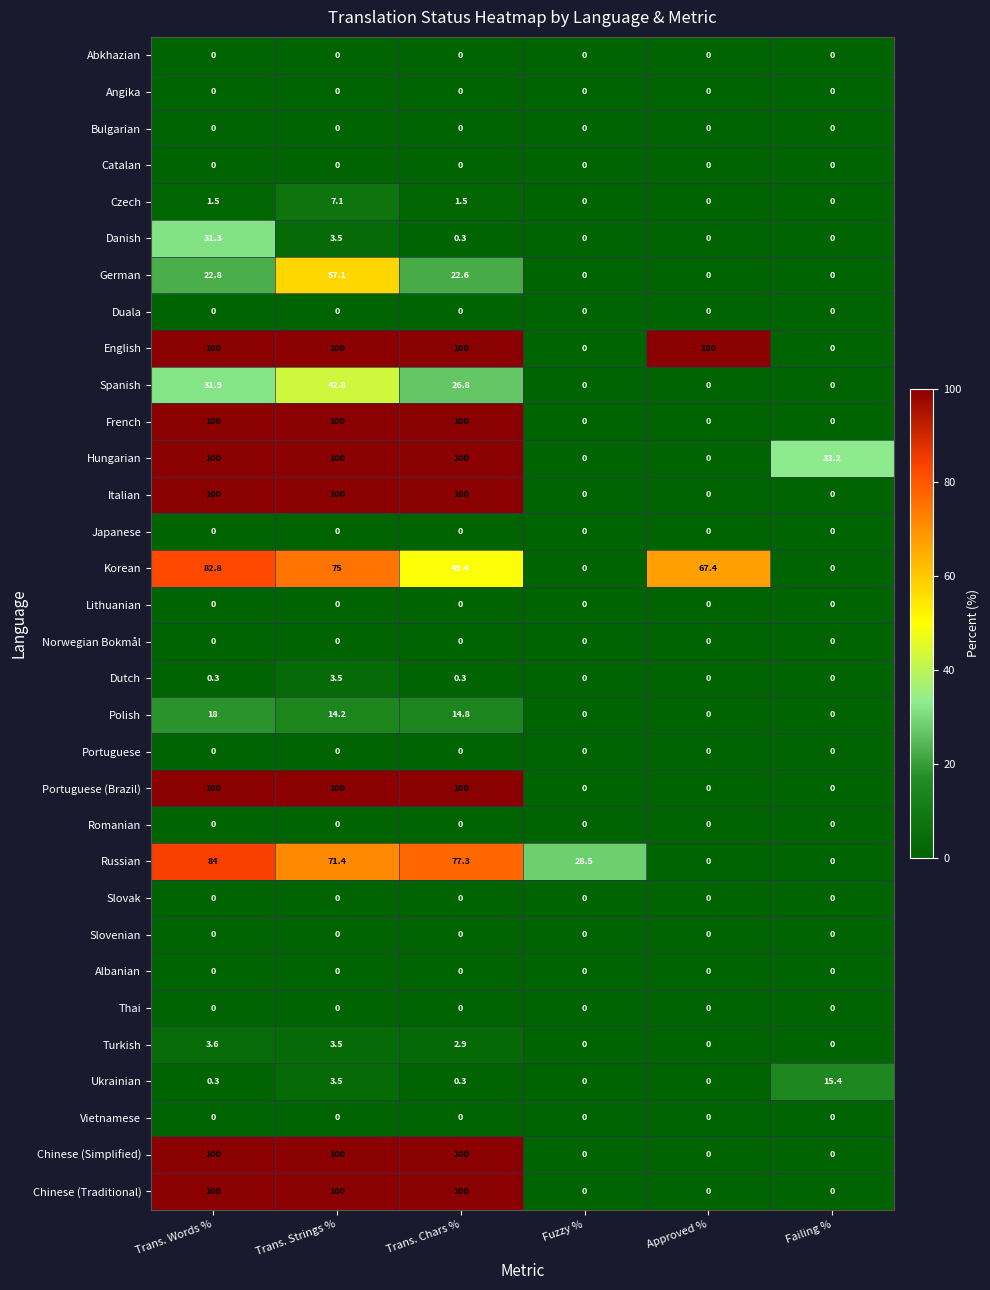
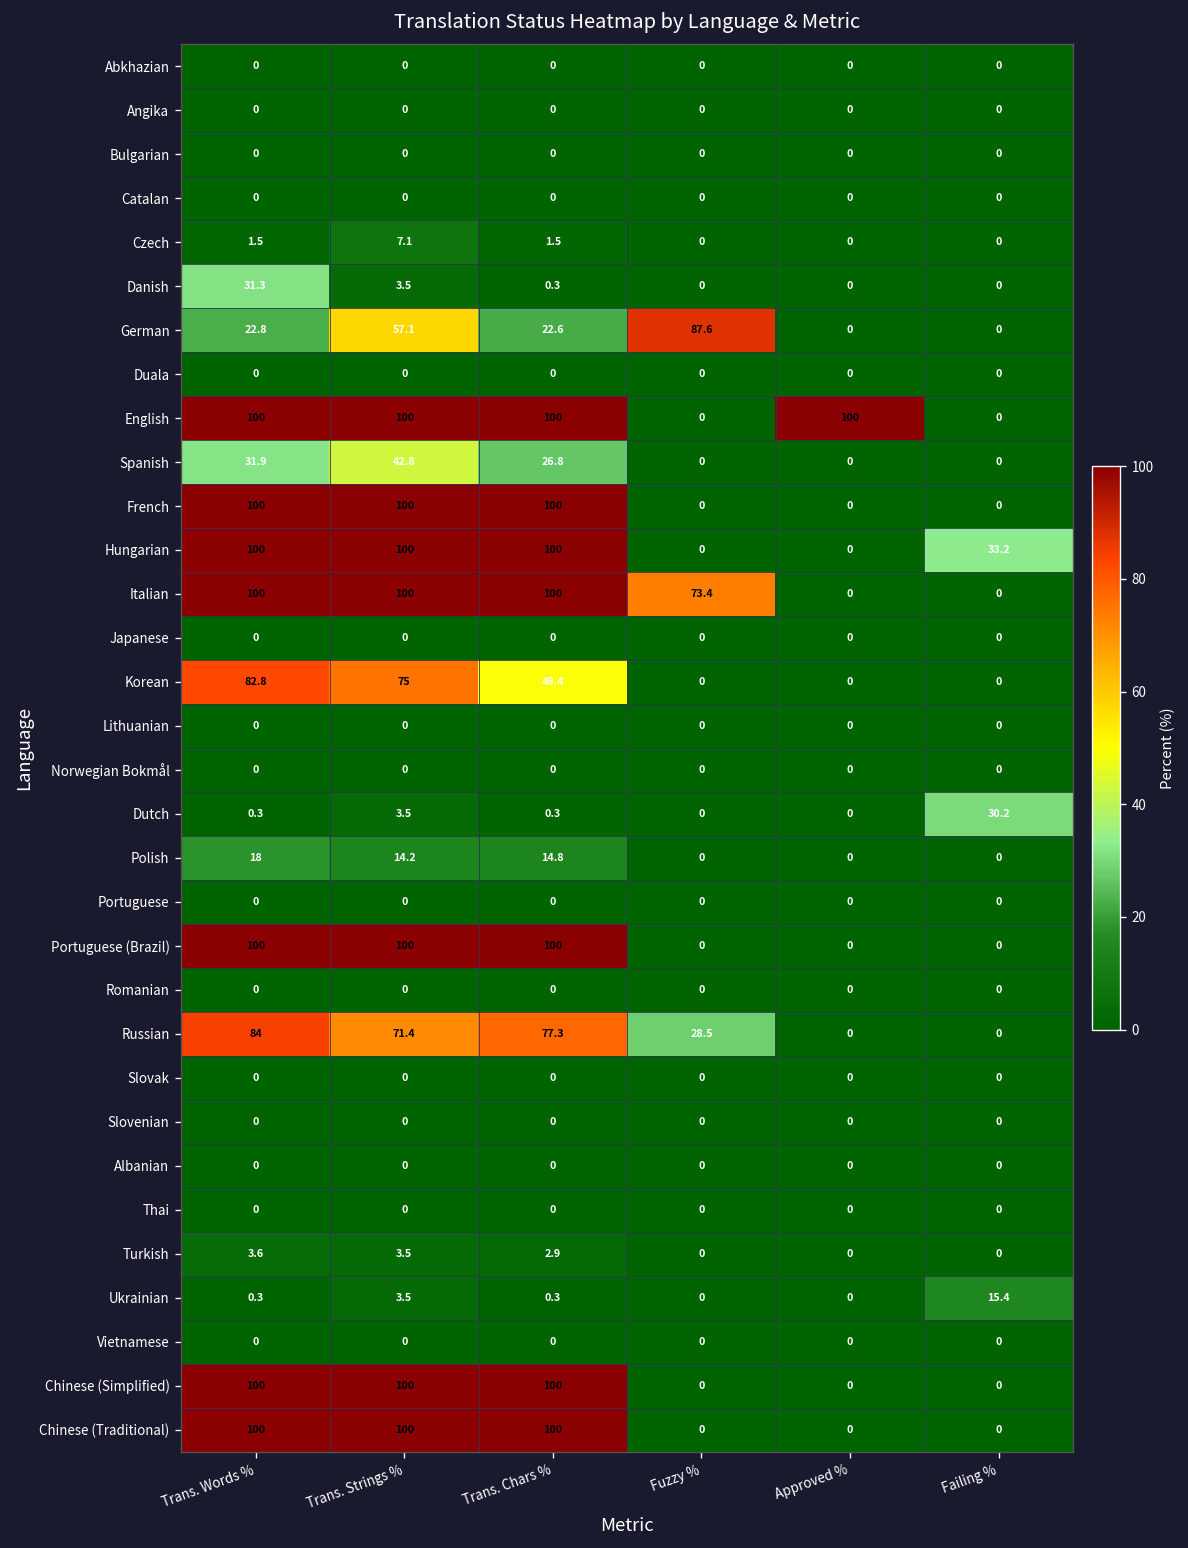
  {
    "Abkhazian": {
      "Trans. Words %": 0,
      "Trans. Strings %": 0,
      "Trans. Chars %": 0,
      "Fuzzy %": 0,
      "Approved %": 0,
      "Failing %": 0
    },
    "Angika": {
      "Trans. Words %": 0,
      "Trans. Strings %": 0,
      "Trans. Chars %": 0,
      "Fuzzy %": 0,
      "Approved %": 0,
      "Failing %": 0
    },
    "Bulgarian": {
      "Trans. Words %": 0,
      "Trans. Strings %": 0,
      "Trans. Chars %": 0,
      "Fuzzy %": 0,
      "Approved %": 0,
      "Failing %": 0
    },
    "Catalan": {
      "Trans. Words %": 0,
      "Trans. Strings %": 0,
      "Trans. Chars %": 0,
      "Fuzzy %": 0,
      "Approved %": 0,
      "Failing %": 0
    },
    "Czech": {
      "Trans. Words %": 1.5,
      "Trans. Strings %": 7.1,
      "Trans. Chars %": 1.5,
      "Fuzzy %": 0,
      "Approved %": 0,
      "Failing %": 0
    },
    "Danish": {
      "Trans. Words %": 31.3,
      "Trans. Strings %": 3.5,
      "Trans. Chars %": 0.3,
      "Fuzzy %": 0,
      "Approved %": 0,
      "Failing %": 0
    },
    "German": {
      "Trans. Words %": 22.8,
      "Trans. Strings %": 57.1,
      "Trans. Chars %": 22.6,
-     "Fuzzy %": 0,
+     "Fuzzy %": 87.6,
      "Approved %": 0,
      "Failing %": 0
    },
    "Duala": {
      "Trans. Words %": 0,
      "Trans. Strings %": 0,
      "Trans. Chars %": 0,
      "Fuzzy %": 0,
      "Approved %": 0,
      "Failing %": 0
    },
    "English": {
      "Trans. Words %": 100,
      "Trans. Strings %": 100,
      "Trans. Chars %": 100,
      "Fuzzy %": 0,
      "Approved %": 100,
      "Failing %": 0
    },
    "Spanish": {
      "Trans. Words %": 31.9,
      "Trans. Strings %": 42.8,
      "Trans. Chars %": 26.8,
      "Fuzzy %": 0,
      "Approved %": 0,
      "Failing %": 0
    },
    "French": {
      "Trans. Words %": 100,
      "Trans. Strings %": 100,
      "Trans. Chars %": 100,
      "Fuzzy %": 0,
      "Approved %": 0,
      "Failing %": 0
    },
    "Hungarian": {
      "Trans. Words %": 100,
      "Trans. Strings %": 100,
      "Trans. Chars %": 100,
      "Fuzzy %": 0,
      "Approved %": 0,
      "Failing %": 33.2
    },
    "Italian": {
      "Trans. Words %": 100,
      "Trans. Strings %": 100,
      "Trans. Chars %": 100,
-     "Fuzzy %": 0,
+     "Fuzzy %": 73.4,
      "Approved %": 0,
      "Failing %": 0
    },
    "Japanese": {
      "Trans. Words %": 0,
      "Trans. Strings %": 0,
      "Trans. Chars %": 0,
      "Fuzzy %": 0,
      "Approved %": 0,
      "Failing %": 0
    },
    "Korean": {
      "Trans. Words %": 82.8,
      "Trans. Strings %": 75,
      "Trans. Chars %": 49.4,
      "Fuzzy %": 0,
-     "Approved %": 67.4,
+     "Approved %": 0,
      "Failing %": 0
    },
    "Lithuanian": {
      "Trans. Words %": 0,
      "Trans. Strings %": 0,
      "Trans. Chars %": 0,
      "Fuzzy %": 0,
      "Approved %": 0,
      "Failing %": 0
    },
    "Norwegian Bokmål": {
      "Trans. Words %": 0,
      "Trans. Strings %": 0,
      "Trans. Chars %": 0,
      "Fuzzy %": 0,
      "Approved %": 0,
      "Failing %": 0
    },
    "Dutch": {
      "Trans. Words %": 0.3,
      "Trans. Strings %": 3.5,
      "Trans. Chars %": 0.3,
      "Fuzzy %": 0,
      "Approved %": 0,
-     "Failing %": 0
+     "Failing %": 30.2
    },
    "Polish": {
      "Trans. Words %": 18,
      "Trans. Strings %": 14.2,
      "Trans. Chars %": 14.8,
      "Fuzzy %": 0,
      "Approved %": 0,
      "Failing %": 0
    },
    "Portuguese": {
      "Trans. Words %": 0,
      "Trans. Strings %": 0,
      "Trans. Chars %": 0,
      "Fuzzy %": 0,
      "Approved %": 0,
      "Failing %": 0
    },
    "Portuguese (Brazil)": {
      "Trans. Words %": 100,
      "Trans. Strings %": 100,
      "Trans. Chars %": 100,
      "Fuzzy %": 0,
      "Approved %": 0,
      "Failing %": 0
    },
    "Romanian": {
      "Trans. Words %": 0,
      "Trans. Strings %": 0,
      "Trans. Chars %": 0,
      "Fuzzy %": 0,
      "Approved %": 0,
      "Failing %": 0
    },
    "Russian": {
      "Trans. Words %": 84,
      "Trans. Strings %": 71.4,
      "Trans. Chars %": 77.3,
      "Fuzzy %": 28.5,
      "Approved %": 0,
      "Failing %": 0
    },
    "Slovak": {
      "Trans. Words %": 0,
      "Trans. Strings %": 0,
      "Trans. Chars %": 0,
      "Fuzzy %": 0,
      "Approved %": 0,
      "Failing %": 0
    },
    "Slovenian": {
      "Trans. Words %": 0,
      "Trans. Strings %": 0,
      "Trans. Chars %": 0,
      "Fuzzy %": 0,
      "Approved %": 0,
      "Failing %": 0
    },
    "Albanian": {
      "Trans. Words %": 0,
      "Trans. Strings %": 0,
      "Trans. Chars %": 0,
      "Fuzzy %": 0,
      "Approved %": 0,
      "Failing %": 0
    },
    "Thai": {
      "Trans. Words %": 0,
      "Trans. Strings %": 0,
      "Trans. Chars %": 0,
      "Fuzzy %": 0,
      "Approved %": 0,
      "Failing %": 0
    },
    "Turkish": {
      "Trans. Words %": 3.6,
      "Trans. Strings %": 3.5,
      "Trans. Chars %": 2.9,
      "Fuzzy %": 0,
      "Approved %": 0,
      "Failing %": 0
    },
    "Ukrainian": {
      "Trans. Words %": 0.3,
      "Trans. Strings %": 3.5,
      "Trans. Chars %": 0.3,
      "Fuzzy %": 0,
      "Approved %": 0,
      "Failing %": 15.4
    },
    "Vietnamese": {
      "Trans. Words %": 0,
      "Trans. Strings %": 0,
      "Trans. Chars %": 0,
      "Fuzzy %": 0,
      "Approved %": 0,
      "Failing %": 0
    },
    "Chinese (Simplified)": {
      "Trans. Words %": 100,
      "Trans. Strings %": 100,
      "Trans. Chars %": 100,
      "Fuzzy %": 0,
      "Approved %": 0,
      "Failing %": 0
    },
    "Chinese (Traditional)": {
      "Trans. Words %": 100,
      "Trans. Strings %": 100,
      "Trans. Chars %": 100,
      "Fuzzy %": 0,
      "Approved %": 0,
      "Failing %": 0
    }
  }
